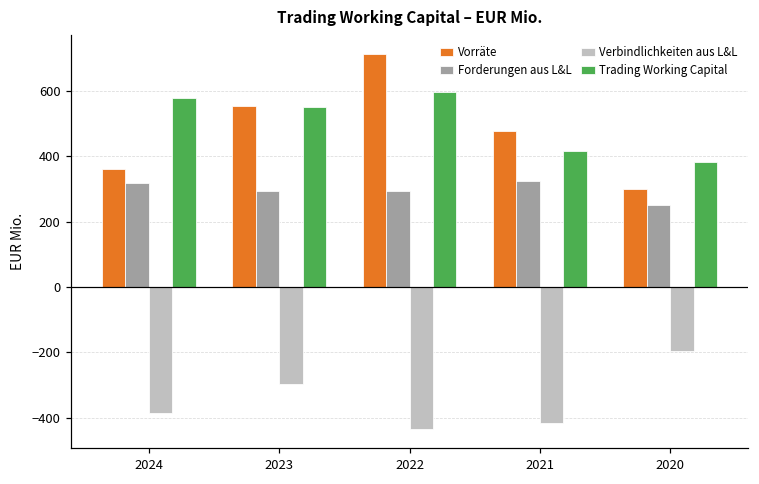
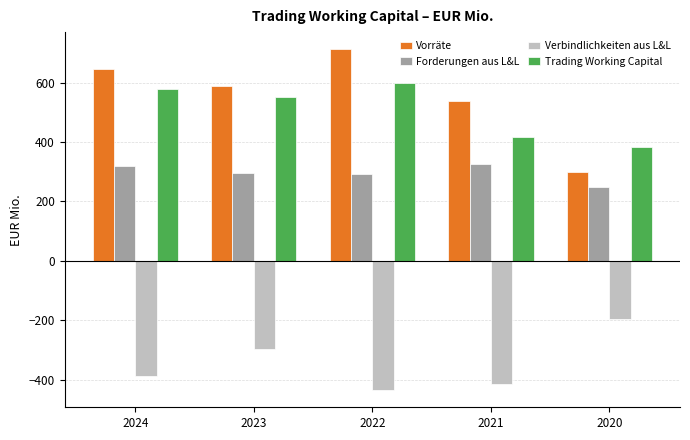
  {
    "Vorräte": {
-     "2024": 360,
-     "2023": 550,
+     "2024": 650,
+     "2023": 590,
      "2022": 710,
-     "2021": 480,
+     "2021": 540,
      "2020": 300
    },
    "Trading Working Capital": {
      "2024": 580,
      "2023": 550,
      "2022": 600,
      "2021": 420,
      "2020": 380
    }
  }
